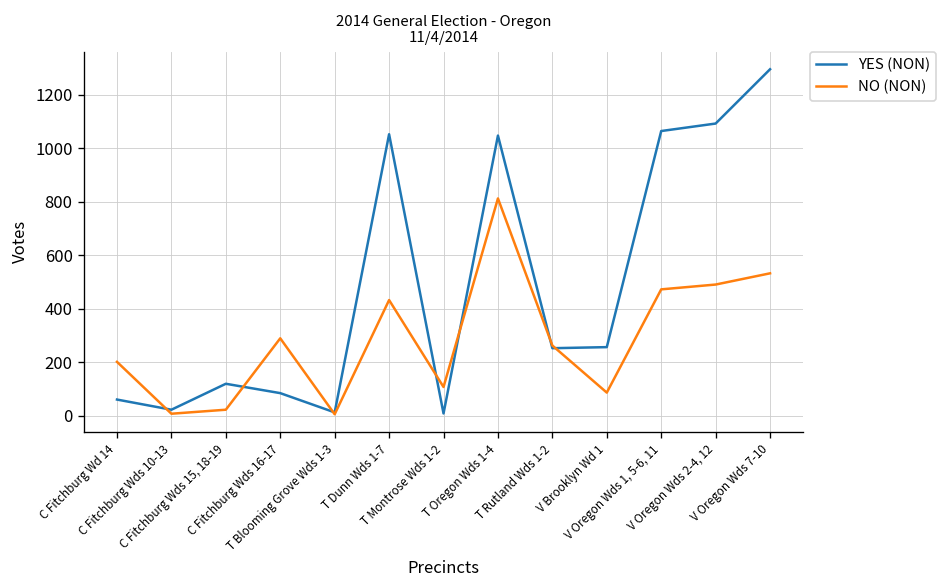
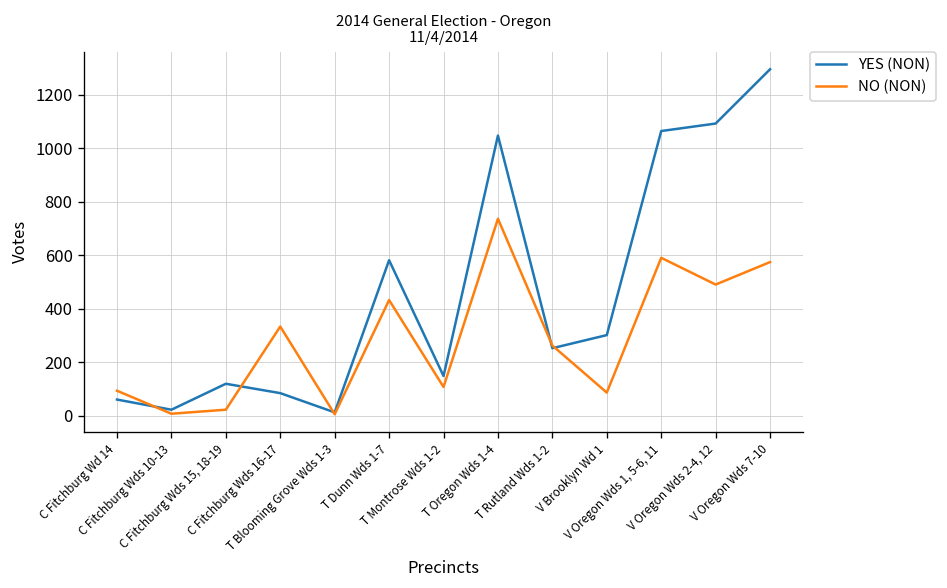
  {
    "YES (NON)": {
      "C Fitchburg Wd 14": 60,
      "C Fitchburg Wds 10-13": 20,
      "C Fitchburg Wds 15, 18-19": 120,
      "C Fitchburg Wds 16-17": 80,
-     "T Dunn Wds 1-7": 1050,
-     "T Montrose Wds 1-2": 10,
+     "T Dunn Wds 1-7": 580,
+     "T Montrose Wds 1-2": 150,
      "T Oregon Wds 1-4": 1050,
-     "V Brooklyn Wd 1": 260,
+     "V Brooklyn Wd 1": 300,
      "V Oregon Wds 1, 5-6, 11": 1060,
      "V Oregon Wds 2-4, 12": 1090,
      "V Oregon Wds 7-10": 1300
    },
    "NO (NON)": {
-     "C Fitchburg Wd 14": 200,
+     "C Fitchburg Wd 14": 90,
      "C Fitchburg Wds 10-13": 10,
      "C Fitchburg Wds 15, 18-19": 20,
-     "C Fitchburg Wds 16-17": 290,
+     "C Fitchburg Wds 16-17": 330,
      "T Dunn Wds 1-7": 430,
      "T Montrose Wds 1-2": 110,
-     "T Oregon Wds 1-4": 810,
+     "T Oregon Wds 1-4": 740,
      "V Brooklyn Wd 1": 90,
-     "V Oregon Wds 1, 5-6, 11": 470,
+     "V Oregon Wds 1, 5-6, 11": 590,
      "V Oregon Wds 2-4, 12": 490,
-     "V Oregon Wds 7-10": 530
+     "V Oregon Wds 7-10": 570
    }
  }
